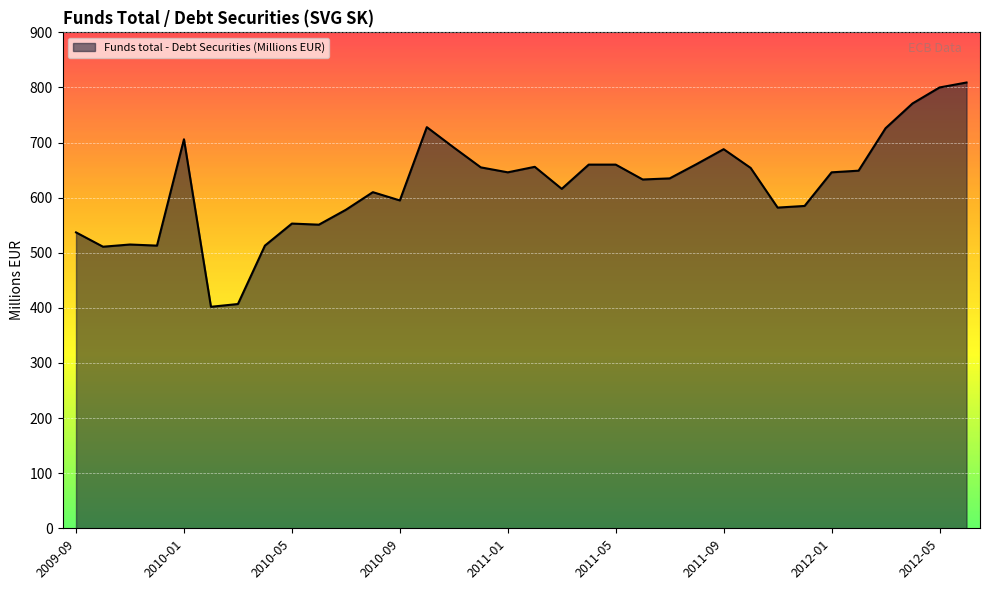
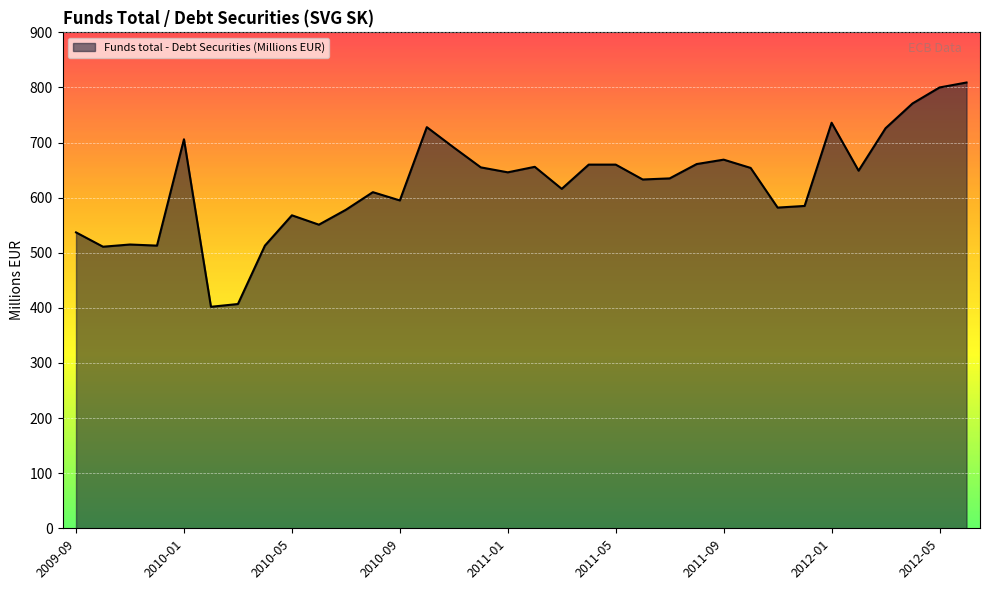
  {
    "2009-09": 540,
    "2010-01": 710,
-   "2010-05": 550,
+   "2010-05": 570,
    "2010-09": 600,
    "2011-01": 650,
    "2011-05": 660,
-   "2011-09": 690,
-   "2012-01": 650,
+   "2011-09": 670,
+   "2012-01": 740,
    "2012-05": 800
  }
